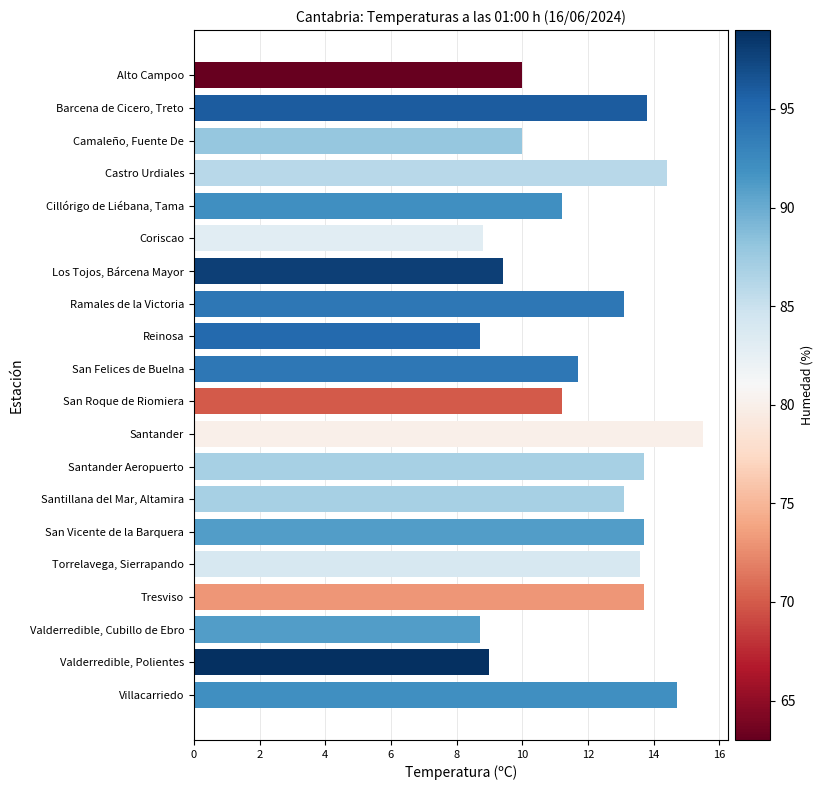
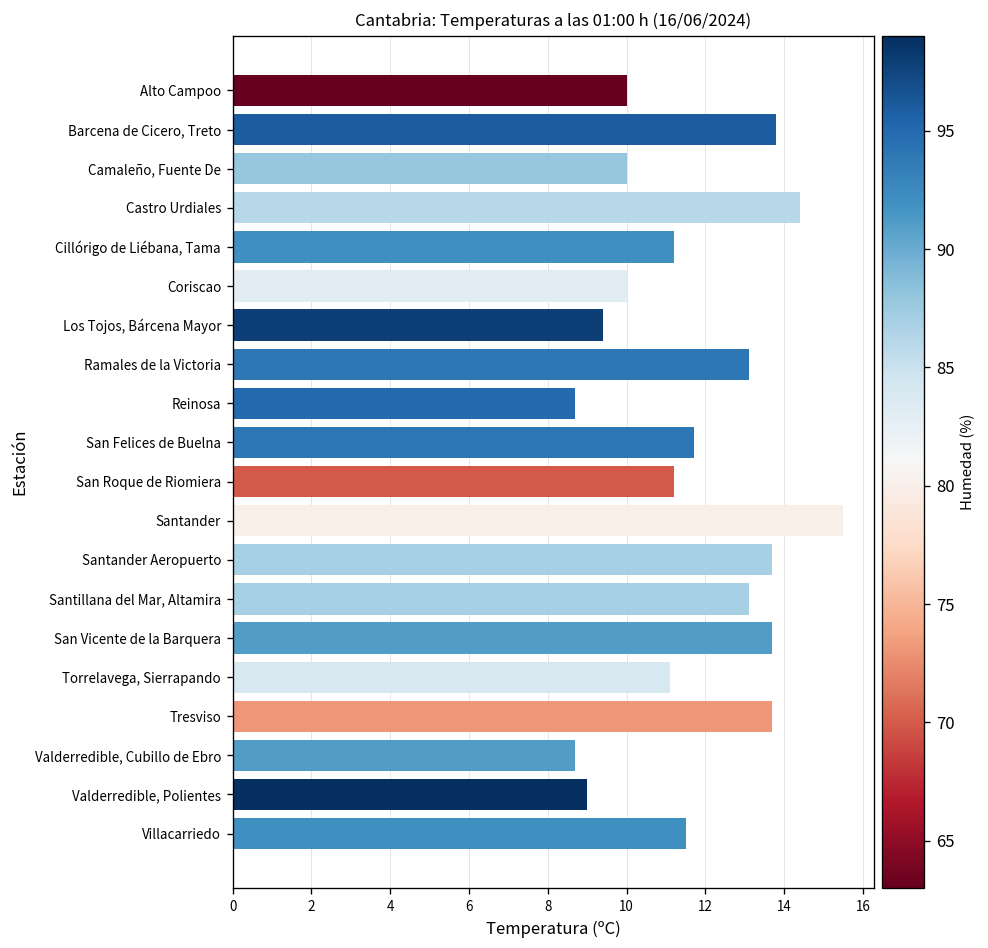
  {
    "Alto Campoo": 10.0,
    "Barcena de Cicero, Treto": 13.8,
    "Camaleño, Fuente De": 10.0,
    "Castro Urdiales": 14.4,
    "Cillórigo de Liébana, Tama": 11.2,
-   "Coriscao": 8.8,
+   "Coriscao": 10.0,
    "Los Tojos, Bárcena Mayor": 9.4,
    "Ramales de la Victoria": 13.1,
    "Reinosa": 8.7,
    "San Felices de Buelna": 11.7,
    "San Roque de Riomiera": 11.2,
    "Santander": 15.5,
    "Santander Aeropuerto": 13.7,
    "Santillana del Mar, Altamira": 13.1,
    "San Vicente de la Barquera": 13.7,
-   "Torrelavega, Sierrapando": 13.6,
+   "Torrelavega, Sierrapando": 11.1,
    "Tresviso": 13.7,
    "Valderredible, Cubillo de Ebro": 8.7,
    "Valderredible, Polientes": 9.0,
-   "Villacarriedo": 14.7
+   "Villacarriedo": 11.5
  }
